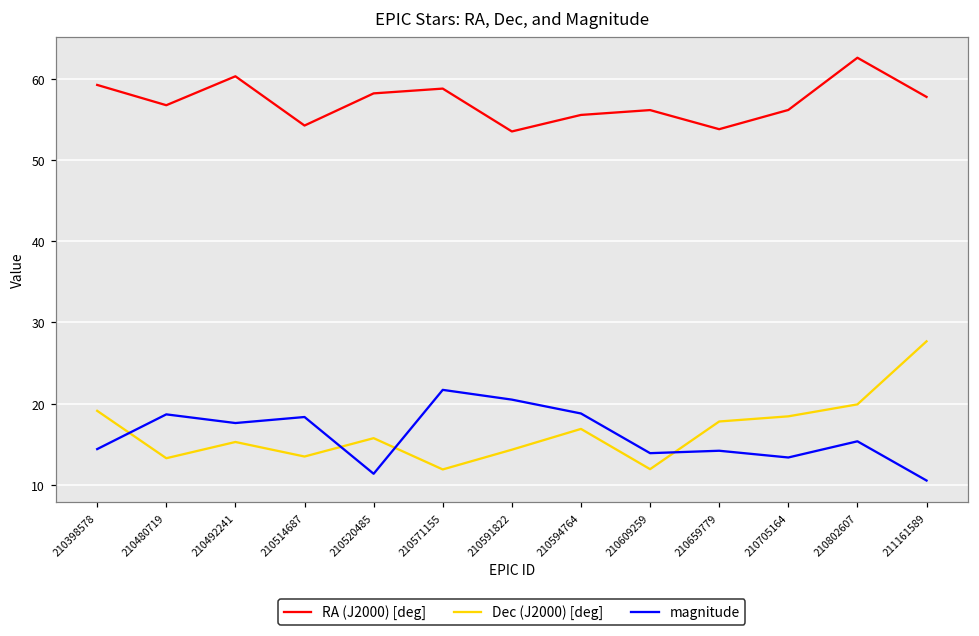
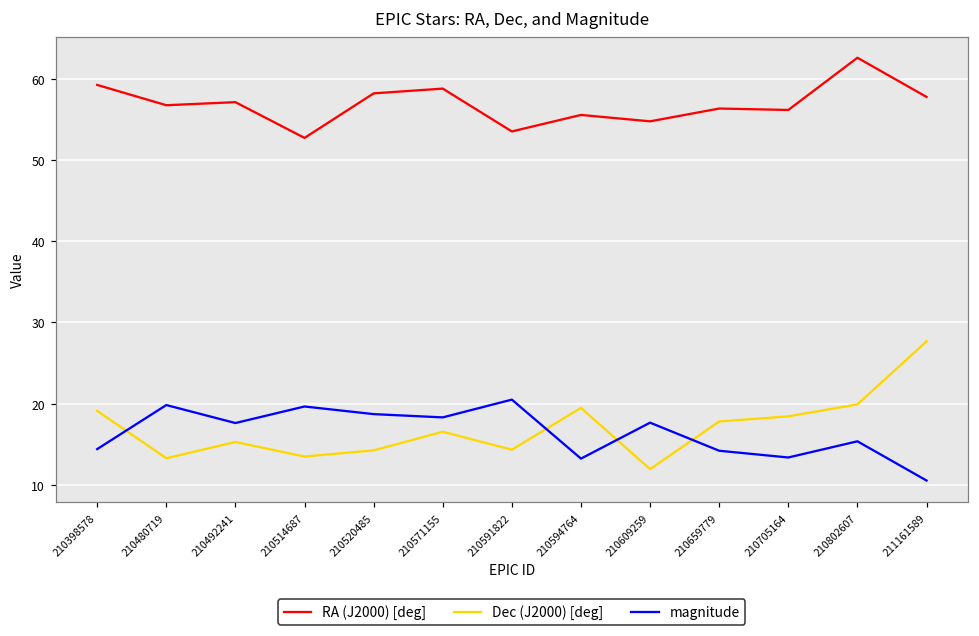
  {
    "RA (J2000) [deg]": {
      "210398578": 59,
      "210480719": 57,
-     "210492241": 60,
-     "210514687": 54,
+     "210492241": 57,
+     "210514687": 53,
      "210520485": 58,
      "210571155": 59,
      "210591822": 54,
      "210594764": 56,
-     "210609259": 56,
-     "210659779": 54,
+     "210609259": 55,
+     "210659779": 56,
      "210705164": 56,
      "210802607": 63,
      "211161589": 58
    },
    "Dec (J2000) [deg]": {
      "210398578": 19,
      "210480719": 13,
      "210492241": 15,
      "210514687": 13,
-     "210520485": 16,
-     "210571155": 12,
+     "210520485": 14,
+     "210571155": 17,
      "210591822": 14,
-     "210594764": 17,
+     "210594764": 19,
      "210609259": 12,
      "210659779": 18,
      "210705164": 18,
      "210802607": 20,
      "211161589": 28
    },
    "magnitude": {
      "210398578": 14,
-     "210480719": 19,
+     "210480719": 20,
      "210492241": 18,
-     "210514687": 18,
-     "210520485": 11,
-     "210571155": 22,
+     "210514687": 20,
+     "210520485": 19,
+     "210571155": 18,
      "210591822": 20,
-     "210594764": 19,
-     "210609259": 14,
+     "210594764": 13,
+     "210609259": 18,
      "210659779": 14,
      "210705164": 13,
      "210802607": 15,
      "211161589": 11
    }
  }
